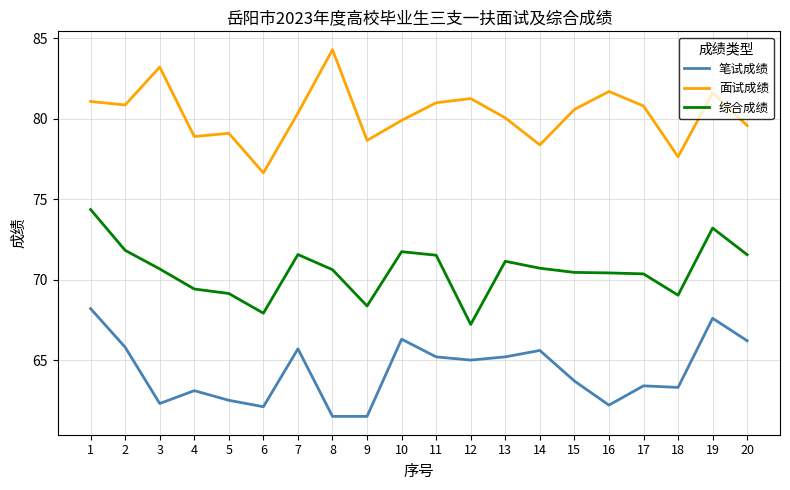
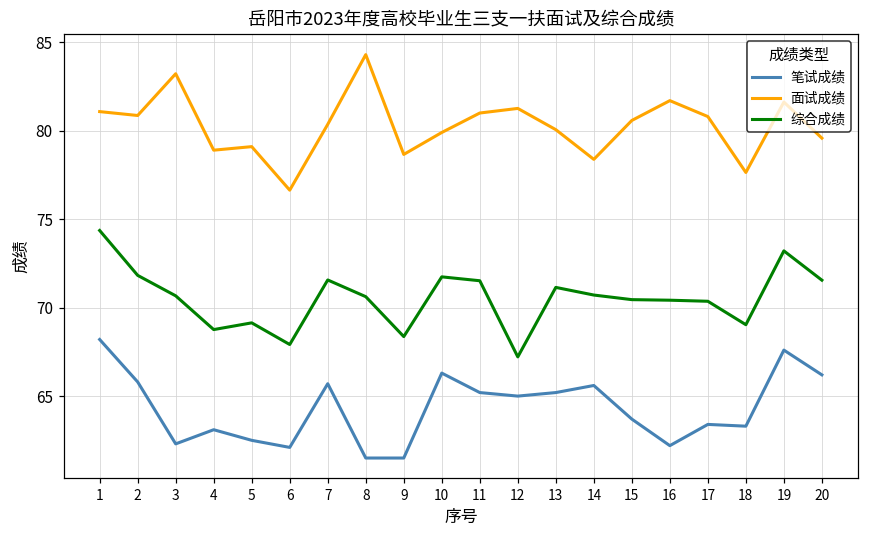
  {
    "笔试成绩": {
      "1": 68.2,
      "2": 65.8,
      "3": 62.3,
      "4": 63.1,
      "5": 62.5,
      "6": 62.1,
      "7": 65.7,
      "8": 61.5,
      "9": 61.5,
      "10": 66.3,
      "11": 65.2,
      "12": 65.0,
      "13": 65.2,
      "14": 65.6,
      "15": 63.7,
      "16": 62.2,
      "17": 63.4,
      "18": 63.3,
      "19": 67.6,
      "20": 66.2
    },
    "面试成绩": {
      "1": 81.1,
      "2": 80.9,
      "3": 83.2,
      "4": 78.9,
      "5": 79.1,
      "6": 76.6,
      "7": 80.4,
      "8": 84.3,
      "9": 78.7,
      "10": 79.9,
      "11": 81.0,
      "12": 81.3,
      "13": 80.1,
      "14": 78.4,
      "15": 80.6,
      "16": 81.7,
      "17": 80.8,
      "18": 77.6,
      "20": 79.6
    },
    "综合成绩": {
      "1": 74.4,
      "2": 71.8,
      "3": 70.7,
-     "4": 69.4,
+     "4": 68.8,
      "5": 69.1,
      "6": 67.9,
      "7": 71.6,
      "8": 70.6,
      "9": 68.4,
      "10": 71.7,
      "11": 71.5,
      "12": 67.2,
      "13": 71.1,
      "14": 70.7,
      "15": 70.5,
      "16": 70.4,
      "17": 70.4,
      "18": 69.0,
      "19": 73.2,
      "20": 71.6
    }
  }
